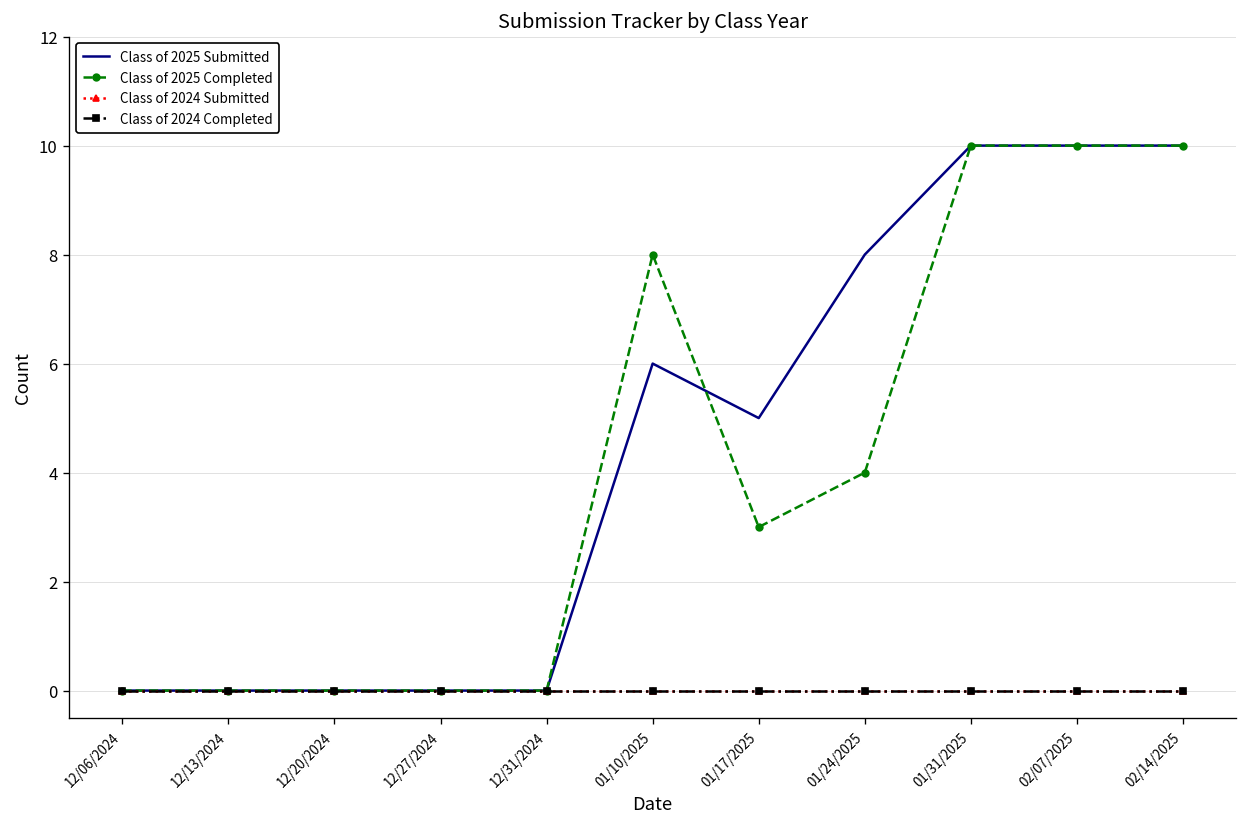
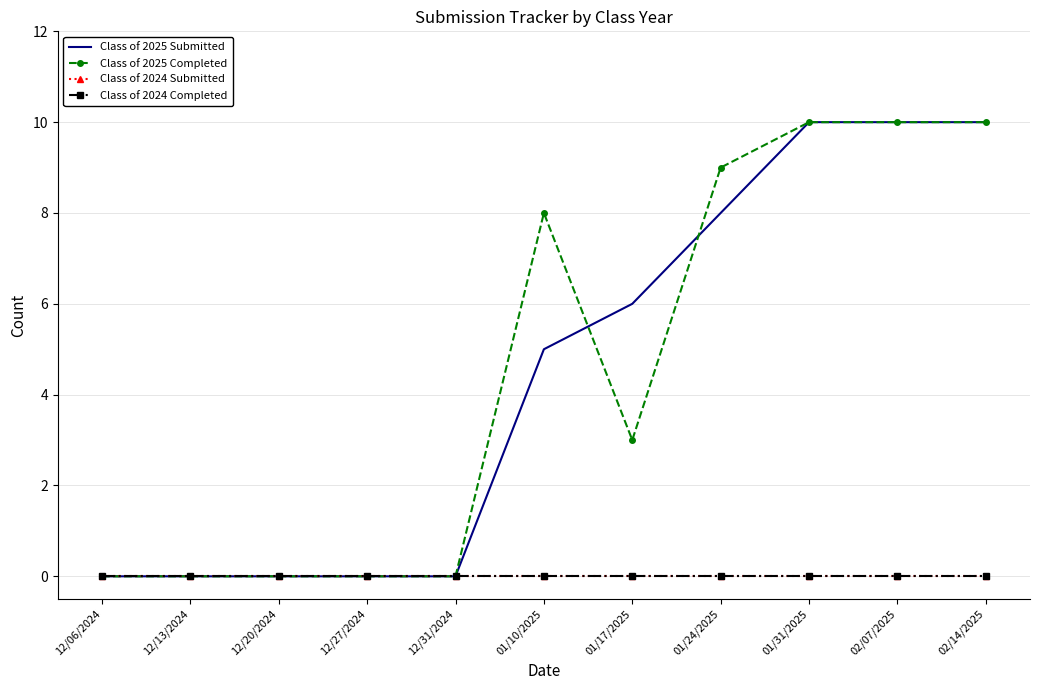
  {
    "Class of 2025 Submitted": {
-     "01/10/2025": 6,
-     "01/17/2025": 5,
+     "01/10/2025": 5,
+     "01/17/2025": 6,
      "01/24/2025": 8
    },
    "Class of 2025 Completed": {
      "01/10/2025": 8,
      "01/17/2025": 3,
-     "01/24/2025": 4
+     "01/24/2025": 9
    },
    "Class of 2024 Completed": {
      "01/10/2025": 0,
      "01/17/2025": 0,
      "01/24/2025": 0,
      "01/31/2025": 0,
      "02/07/2025": 0,
      "02/14/2025": 0
    }
  }
